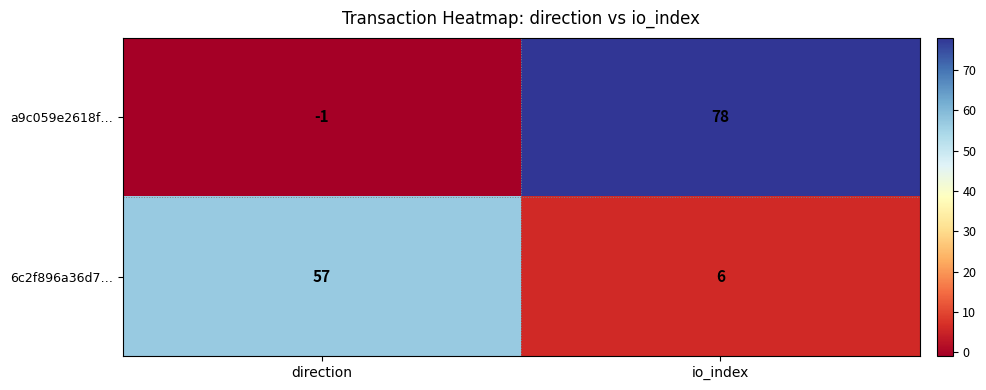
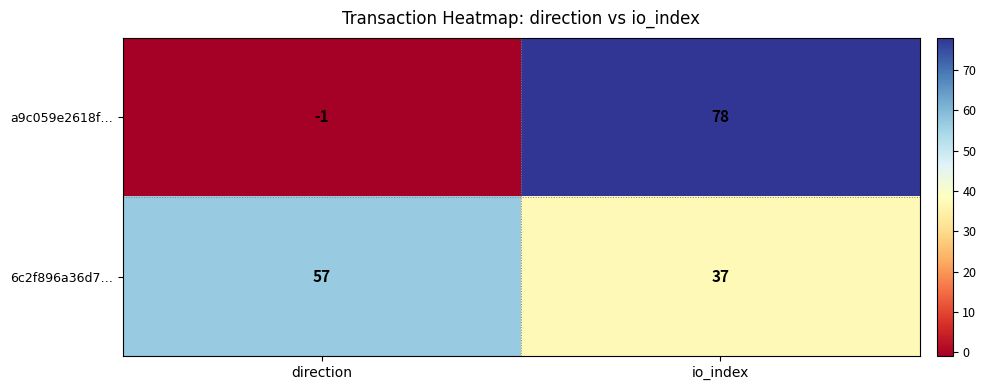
  {
    "a9c059e2618f…": {
      "direction": -1,
      "io_index": 78
    },
    "6c2f896a36d7…": {
      "direction": 57,
-     "io_index": 6
+     "io_index": 37
    }
  }
